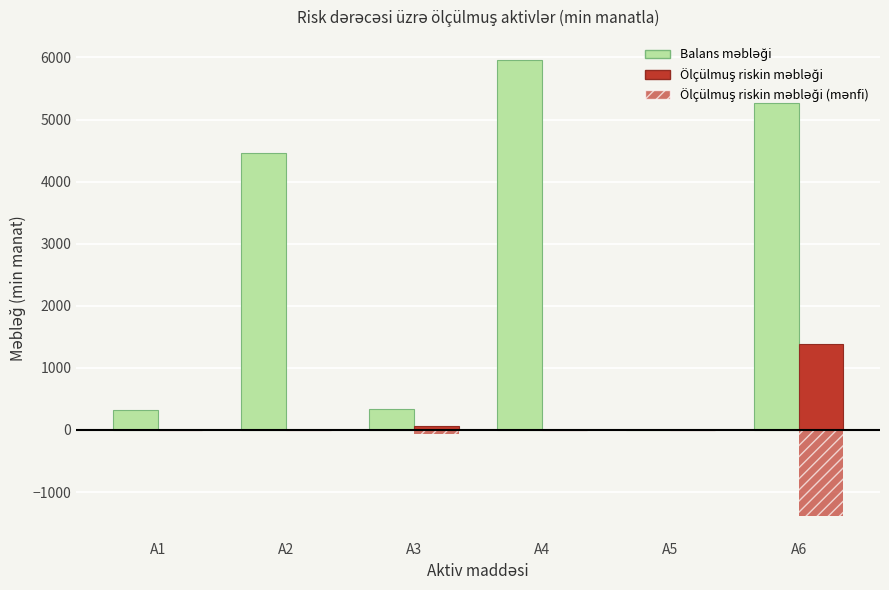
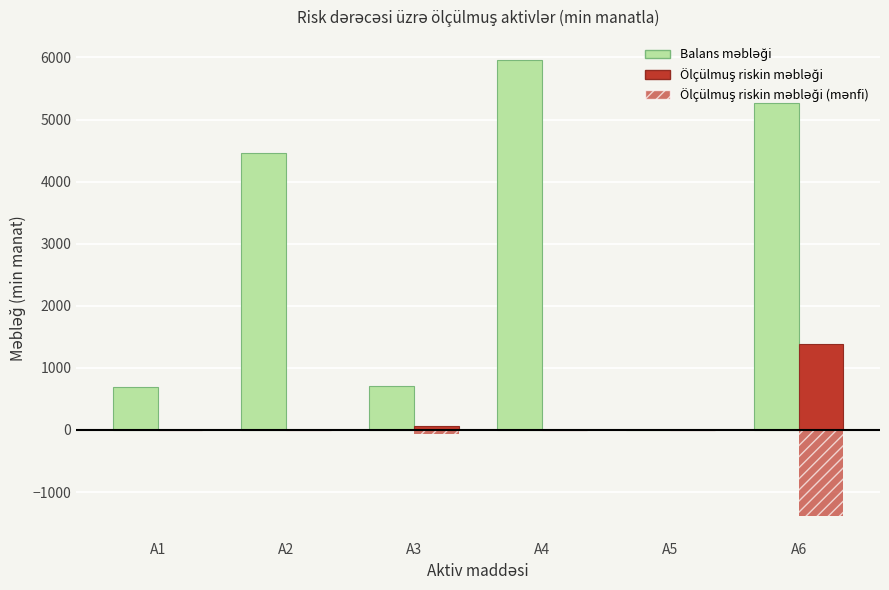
  {
    "Balans məbləği": {
-     "A1": 300,
+     "A1": 700,
      "A2": 4500,
-     "A3": 300,
+     "A3": 700,
      "A4": 6000,
      "A5": 0,
      "A6": 5300
    }
  }
